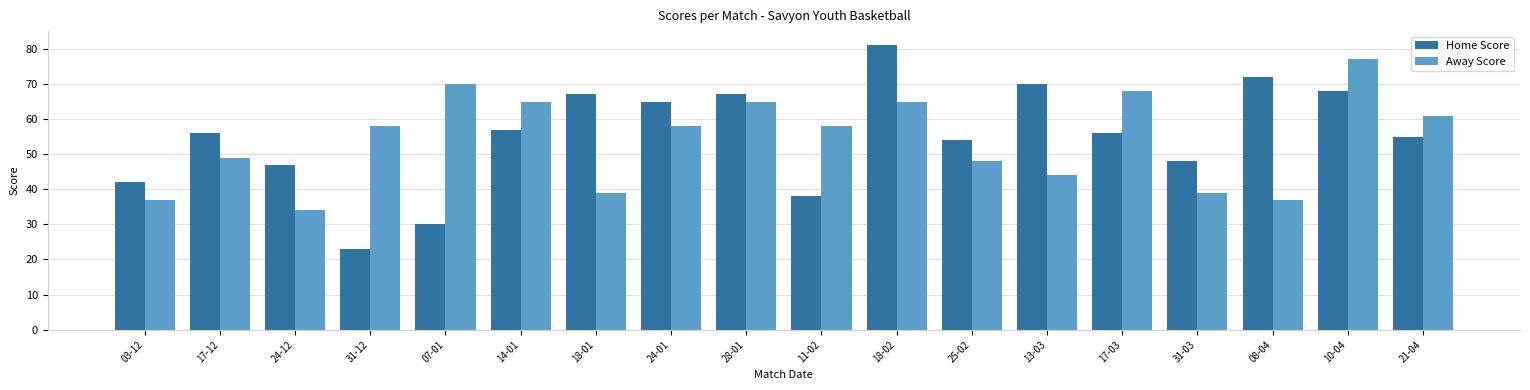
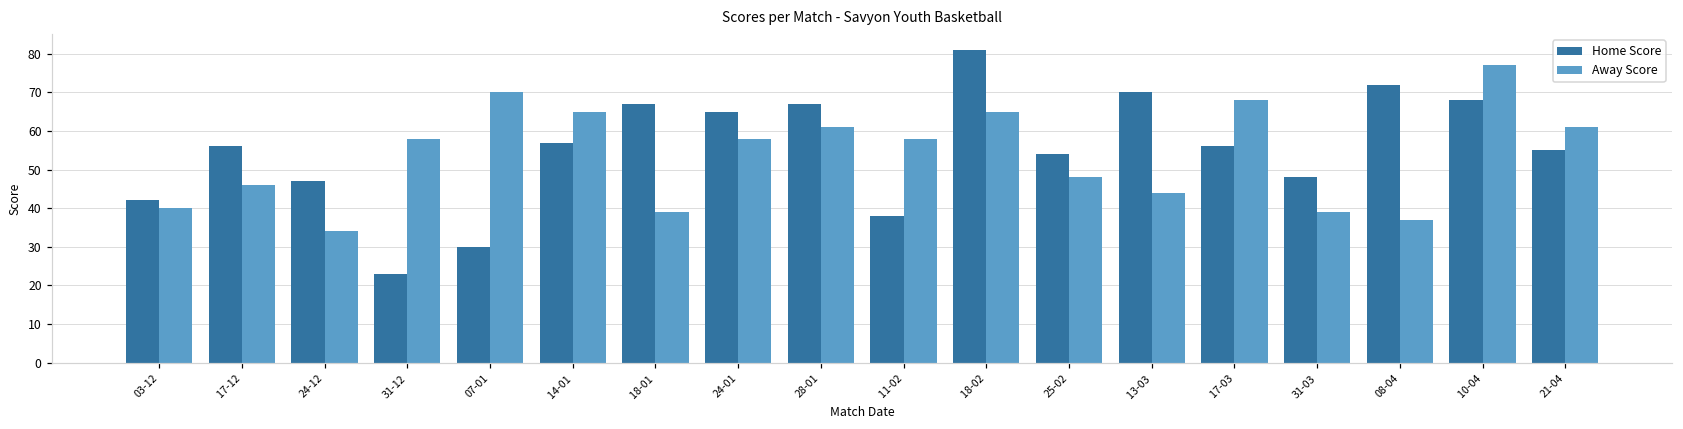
  {
    "Home Score": {
      "03-12": 42,
      "17-12": 56,
      "24-12": 47,
      "31-12": 23,
      "07-01": 30,
      "14-01": 57,
      "18-01": 67,
      "24-01": 65,
      "28-01": 67,
      "11-02": 38,
      "18-02": 81,
      "25-02": 54,
      "13-03": 70,
      "17-03": 56,
      "31-03": 48,
      "08-04": 72,
      "10-04": 68,
      "21-04": 55
    },
    "Away Score": {
-     "03-12": 37,
-     "17-12": 49,
+     "03-12": 40,
+     "17-12": 46,
      "24-12": 34,
      "31-12": 58,
      "07-01": 70,
      "14-01": 65,
      "18-01": 39,
      "24-01": 58,
-     "28-01": 65,
+     "28-01": 61,
      "11-02": 58,
      "18-02": 65,
      "25-02": 48,
      "13-03": 44,
      "17-03": 68,
      "31-03": 39,
      "08-04": 37,
      "10-04": 77,
      "21-04": 61
    }
  }
